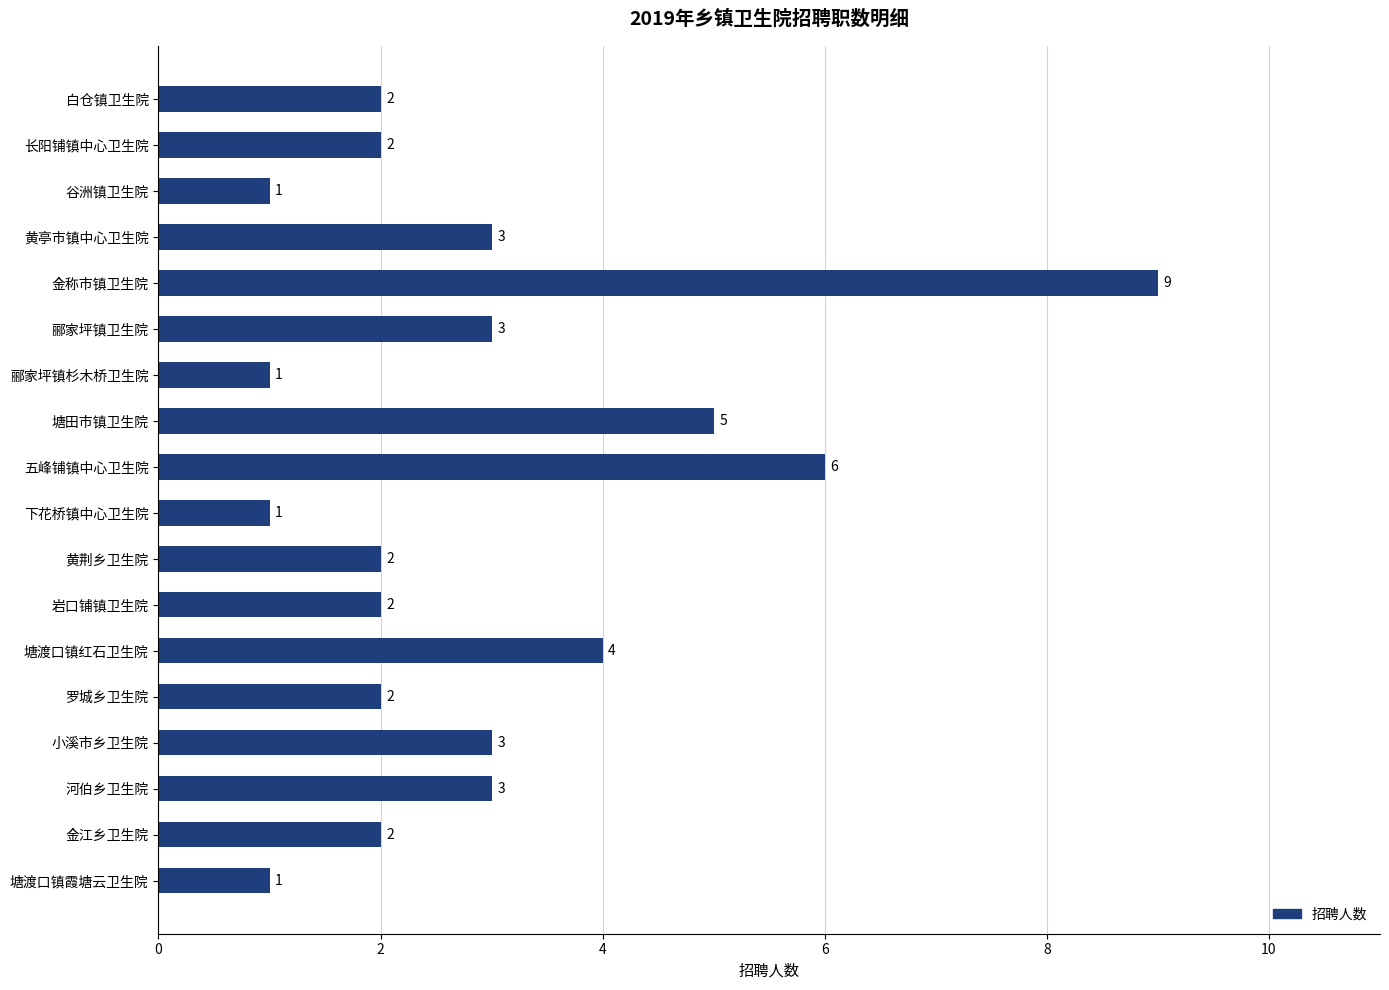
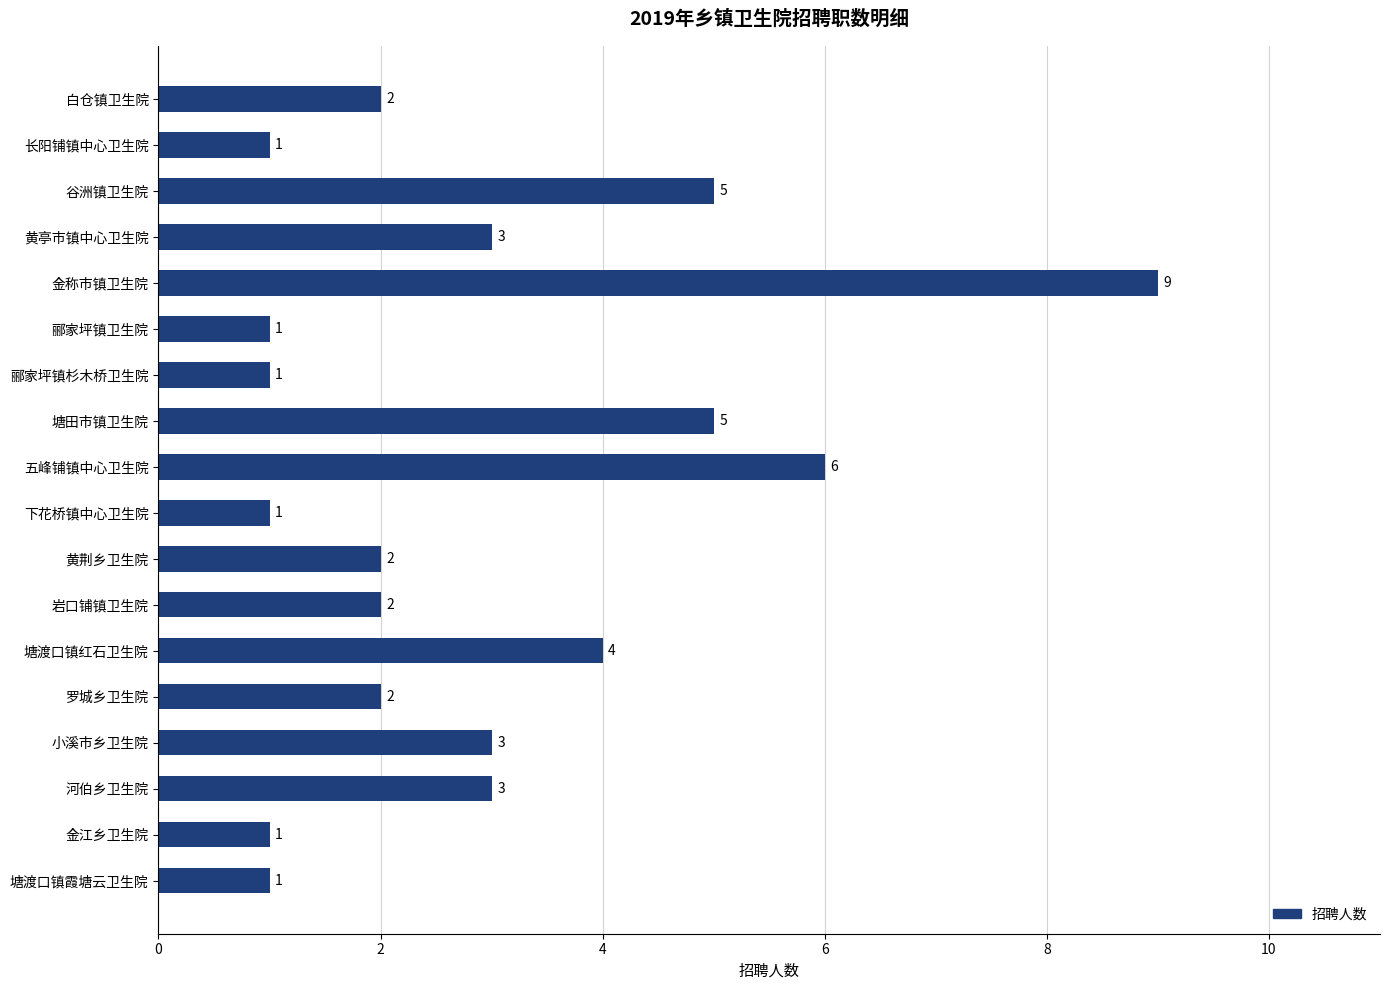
  {
    "白仓镇卫生院": 2,
-   "长阳铺镇中心卫生院": 2,
-   "谷洲镇卫生院": 1,
+   "长阳铺镇中心卫生院": 1,
+   "谷洲镇卫生院": 5,
    "黄亭市镇中心卫生院": 3,
    "金称市镇卫生院": 9,
-   "郦家坪镇卫生院": 3,
+   "郦家坪镇卫生院": 1,
    "郦家坪镇杉木桥卫生院": 1,
    "塘田市镇卫生院": 5,
    "五峰铺镇中心卫生院": 6,
    "下花桥镇中心卫生院": 1,
    "黄荆乡卫生院": 2,
    "岩口铺镇卫生院": 2,
    "塘渡口镇红石卫生院": 4,
    "罗城乡卫生院": 2,
    "小溪市乡卫生院": 3,
    "河伯乡卫生院": 3,
-   "金江乡卫生院": 2,
+   "金江乡卫生院": 1,
    "塘渡口镇霞塘云卫生院": 1
  }
